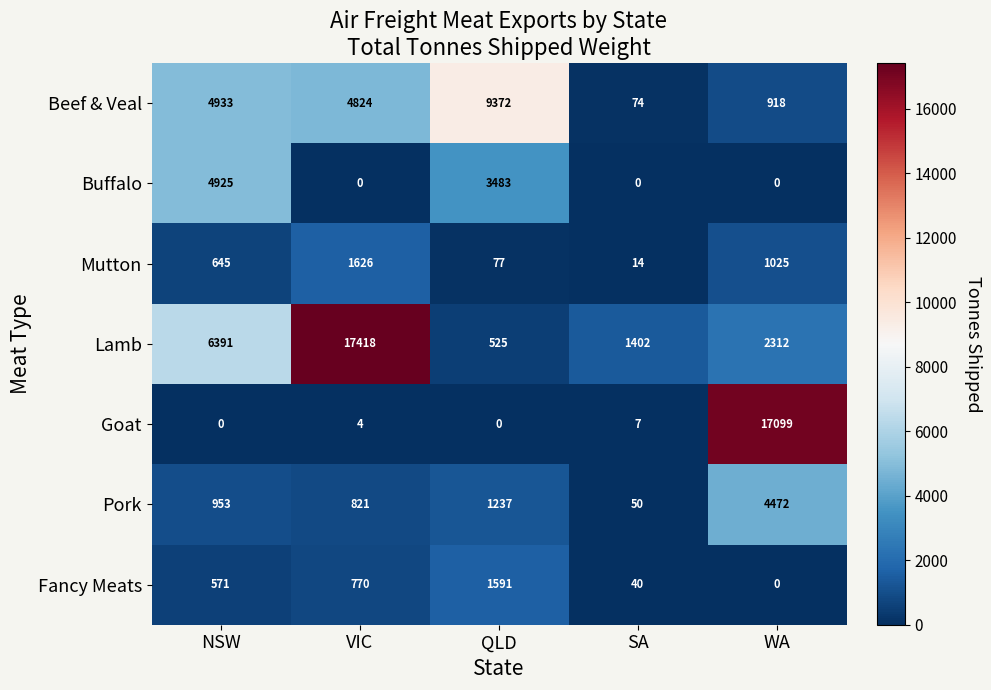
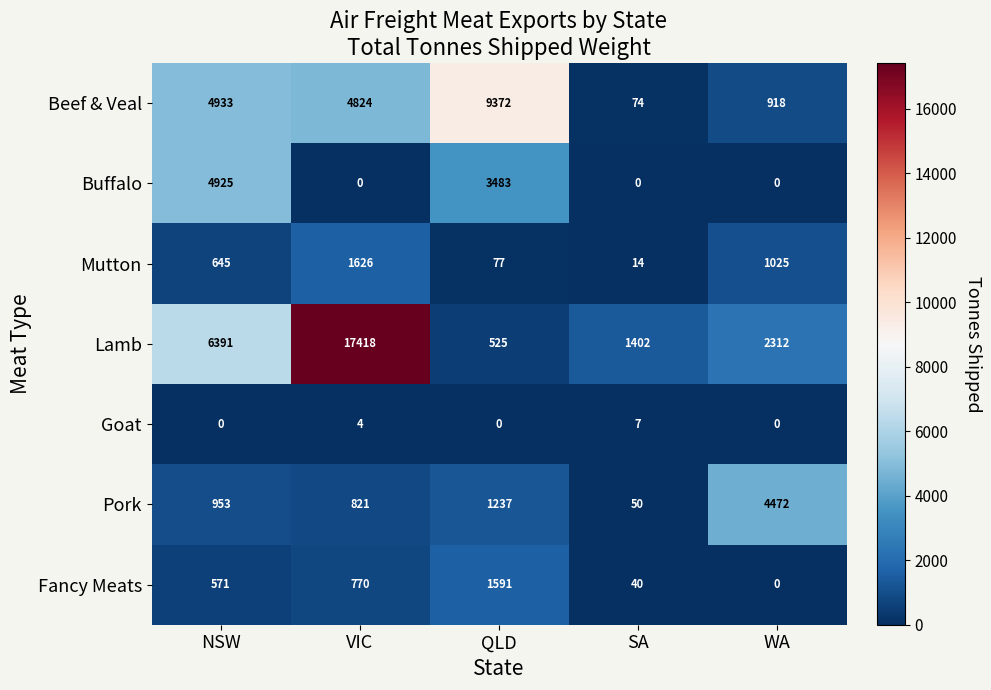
  {
    "Beef & Veal": {
      "NSW": 4933,
      "VIC": 4824,
      "QLD": 9372,
      "SA": 74,
      "WA": 918
    },
    "Buffalo": {
      "NSW": 4925,
      "VIC": 0,
      "QLD": 3483,
      "SA": 0,
      "WA": 0
    },
    "Mutton": {
      "NSW": 645,
      "VIC": 1626,
      "QLD": 77,
      "SA": 14,
      "WA": 1025
    },
    "Lamb": {
      "NSW": 6391,
      "VIC": 17418,
      "QLD": 525,
      "SA": 1402,
      "WA": 2312
    },
    "Goat": {
      "NSW": 0,
      "VIC": 4,
      "QLD": 0,
      "SA": 7,
-     "WA": 17099
+     "WA": 0
    },
    "Pork": {
      "NSW": 953,
      "VIC": 821,
      "QLD": 1237,
      "SA": 50,
      "WA": 4472
    },
    "Fancy Meats": {
      "NSW": 571,
      "VIC": 770,
      "QLD": 1591,
      "SA": 40,
      "WA": 0
    }
  }
